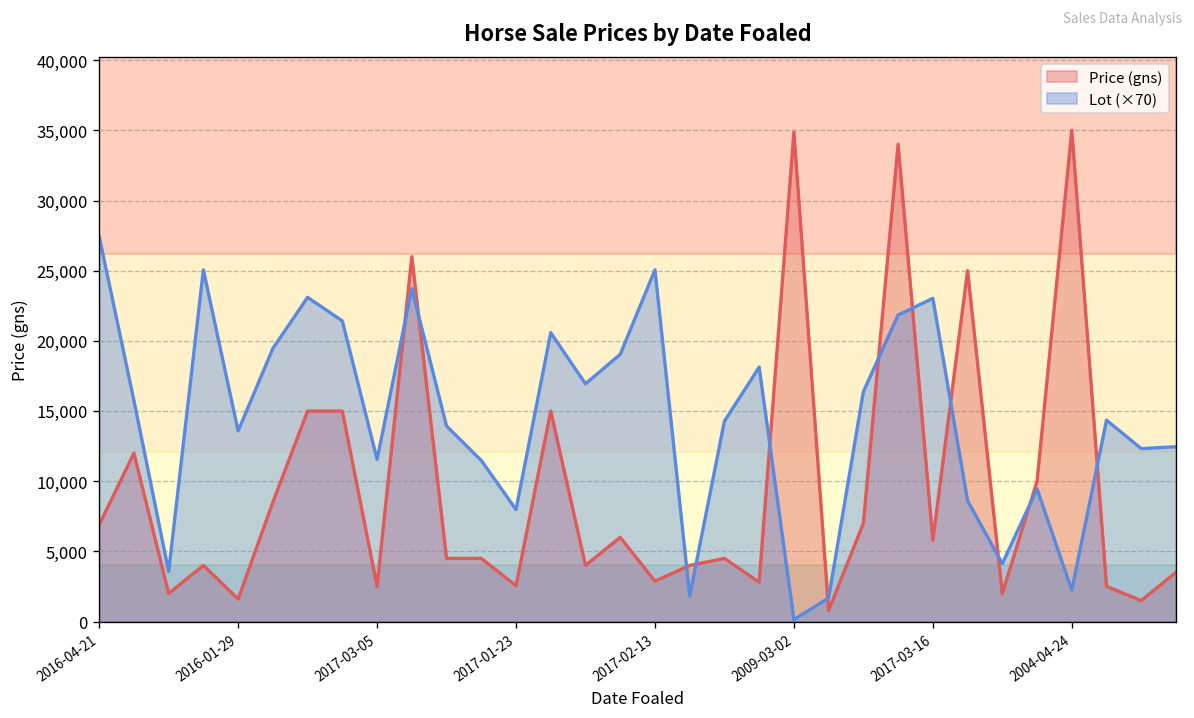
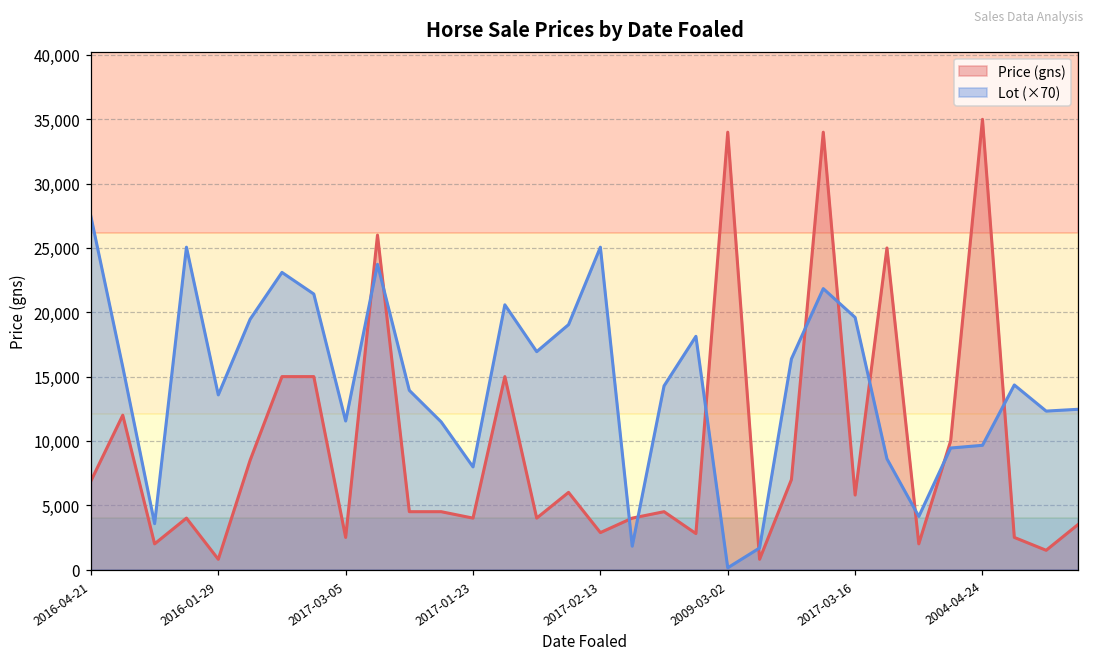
  {
    "Price (gns)": {
      "2016-04-21": "6,900",
-     "2016-01-29": "1,600",
-     "2017-01-23": "2,600",
+     "2016-01-29": "800",
+     "2017-01-23": "4,000",
      "2017-02-13": "2,900",
-     "2009-03-02": "34,900",
+     "2009-03-02": "34,000",
      "2017-03-16": "5,800",
      "2004-04-24": "35,000"
    },
    "Lot (×70)": {
      "2016-04-21": "27,400",
      "2016-01-29": "13,600",
      "2017-01-23": "8,000",
      "2017-02-13": "25,100",
      "2009-03-02": "100",
-     "2017-03-16": "23,000",
-     "2004-04-24": "2,200"
+     "2017-03-16": "19,600",
+     "2004-04-24": "9,700"
    }
  }
